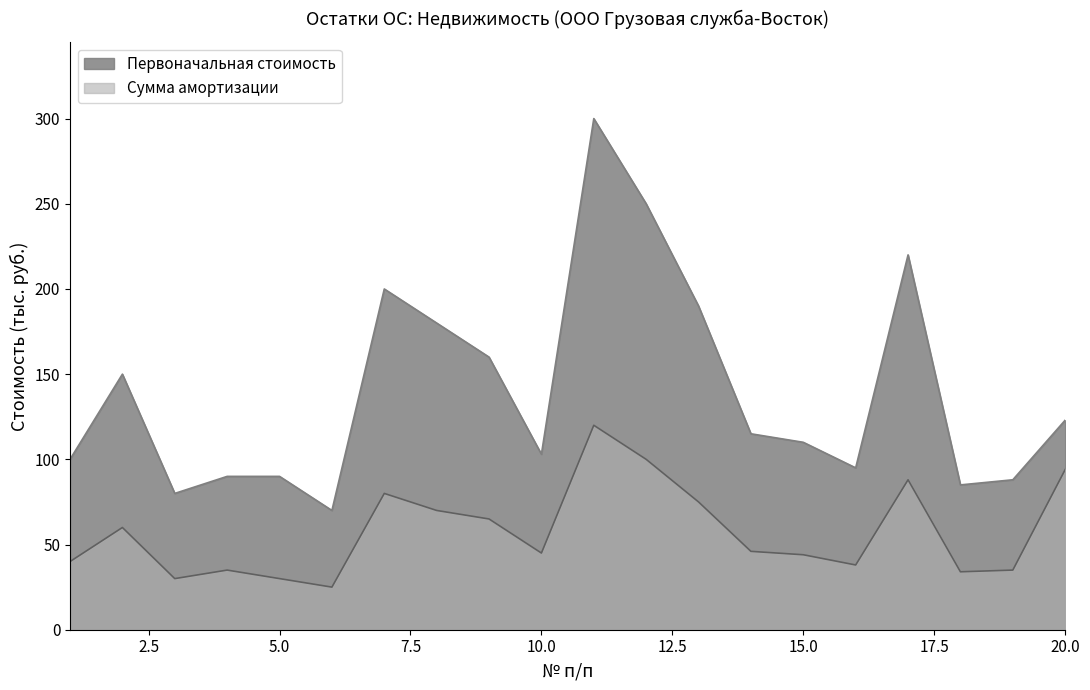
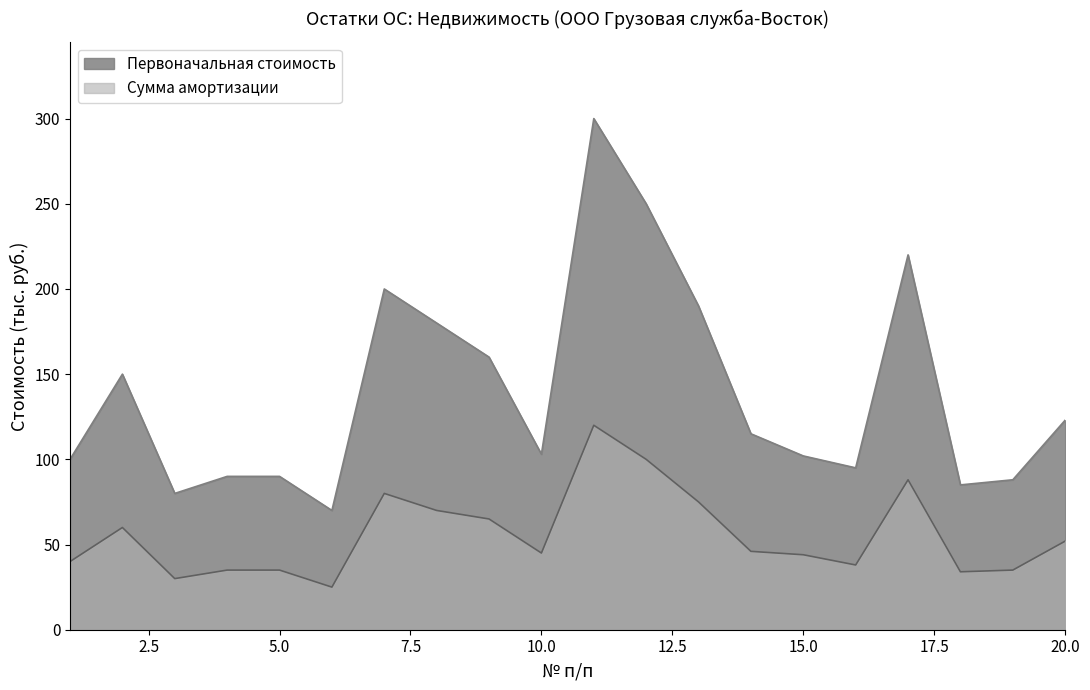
  {
    "Первоначальная стоимость": {
      "5.0": 90,
      "10.0": 103,
-     "15.0": 110,
+     "15.0": 102,
      "20.0": 123
    },
    "Сумма амортизации": {
-     "5.0": 30,
+     "5.0": 35,
      "10.0": 45,
      "15.0": 44,
-     "20.0": 94
+     "20.0": 52
    }
  }
